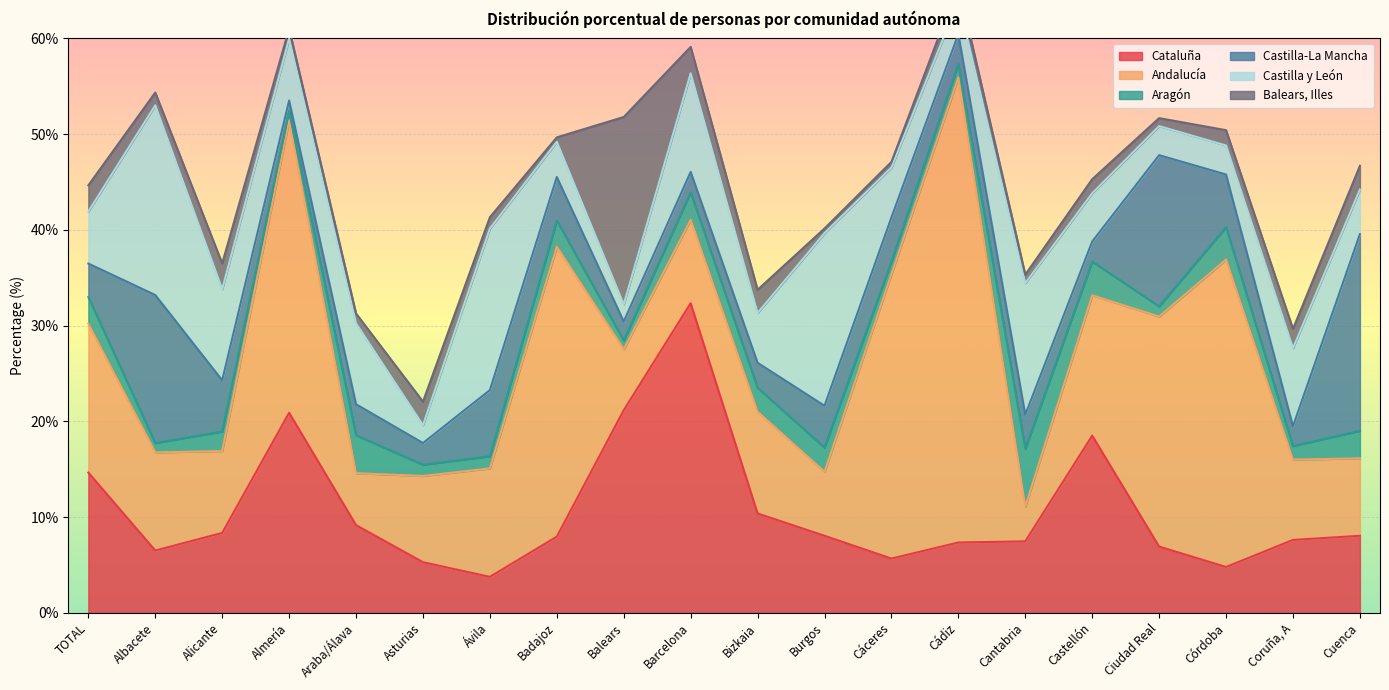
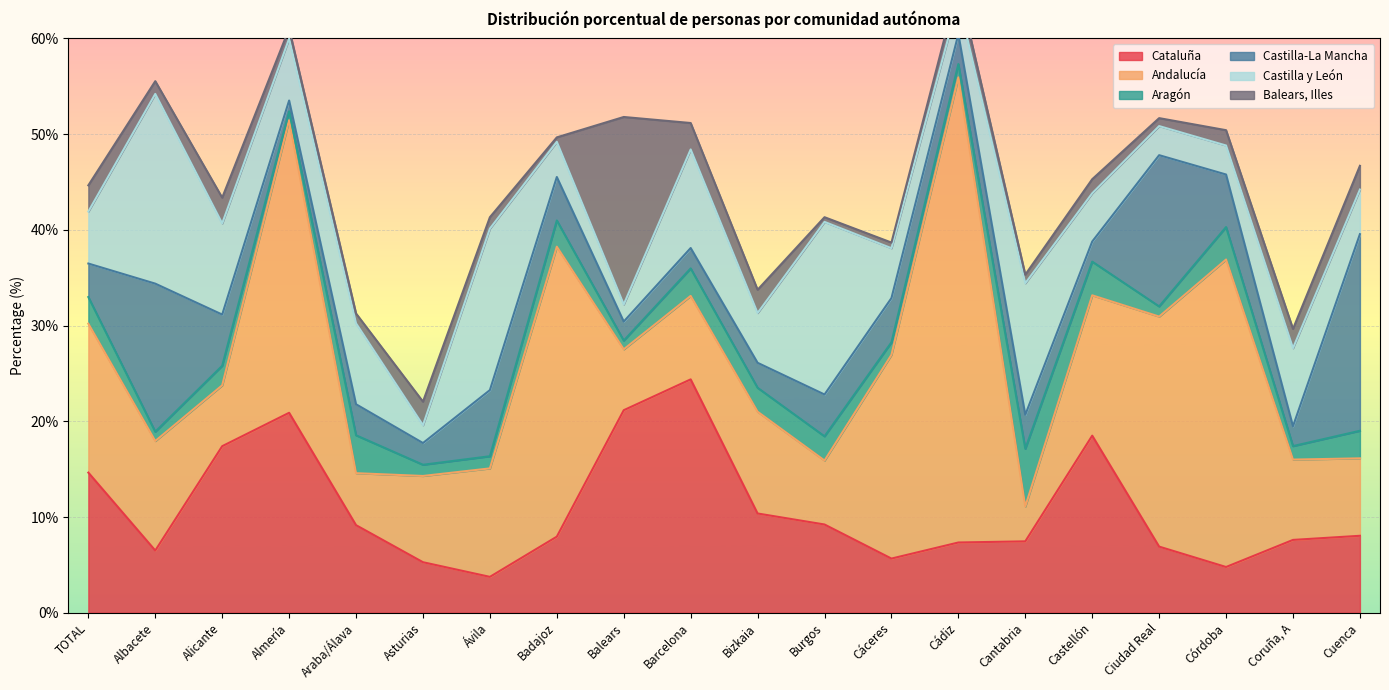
  {
    "Cataluña": {
      "TOTAL": "15%",
      "Albacete": "7%",
-     "Alicante": "8%",
+     "Alicante": "17%",
      "Almería": "21%",
      "Araba/Álava": "9%",
      "Asturias": "5%",
      "Ávila": "4%",
      "Badajoz": "8%",
      "Balears": "21%",
-     "Barcelona": "32%",
+     "Barcelona": "24%",
      "Bizkaia": "10%",
-     "Burgos": "8%",
+     "Burgos": "9%",
      "Cáceres": "6%",
      "Cádiz": "7%",
      "Cantabria": "7%",
      "Castellón": "19%",
      "Ciudad Real": "7%",
      "Córdoba": "5%",
      "Coruña, A": "8%",
      "Cuenca": "8%"
    },
    "Andalucía": {
      "TOTAL": "16%",
-     "Albacete": "10%",
-     "Alicante": "9%",
+     "Albacete": "11%",
+     "Alicante": "6%",
      "Almería": "31%",
      "Araba/Álava": "5%",
      "Asturias": "9%",
      "Ávila": "11%",
      "Badajoz": "30%",
      "Balears": "6%",
      "Barcelona": "9%",
      "Bizkaia": "11%",
      "Burgos": "7%",
-     "Cáceres": "30%",
+     "Cáceres": "21%",
      "Cádiz": "49%",
      "Cantabria": "4%",
      "Castellón": "15%",
      "Ciudad Real": "24%",
      "Córdoba": "32%",
      "Coruña, A": "8%",
      "Cuenca": "8%"
    },
    "Castilla y León": {
      "TOTAL": "5%",
      "Albacete": "20%",
      "Alicante": "10%",
      "Almería": "6%",
      "Araba/Álava": "8%",
      "Asturias": "2%",
      "Ávila": "17%",
      "Badajoz": "4%",
      "Balears": "2%",
      "Barcelona": "10%",
      "Bizkaia": "5%",
      "Burgos": "18%",
      "Cáceres": "5%",
      "Cantabria": "14%",
      "Castellón": "5%",
      "Ciudad Real": "3%",
      "Córdoba": "3%",
      "Coruña, A": "8%",
      "Cuenca": "5%"
    }
  }
